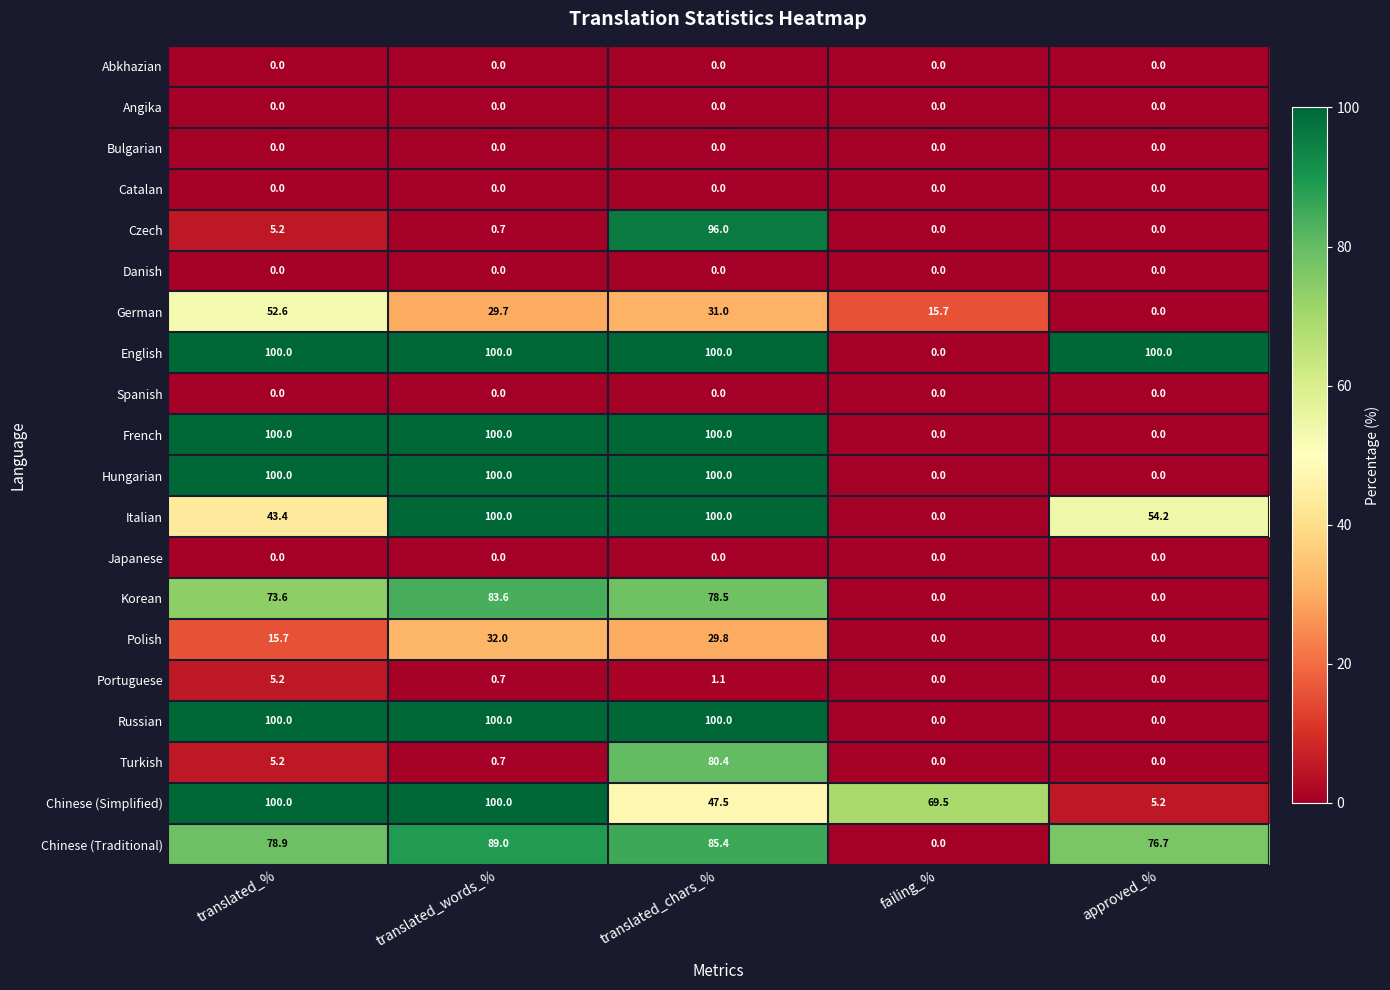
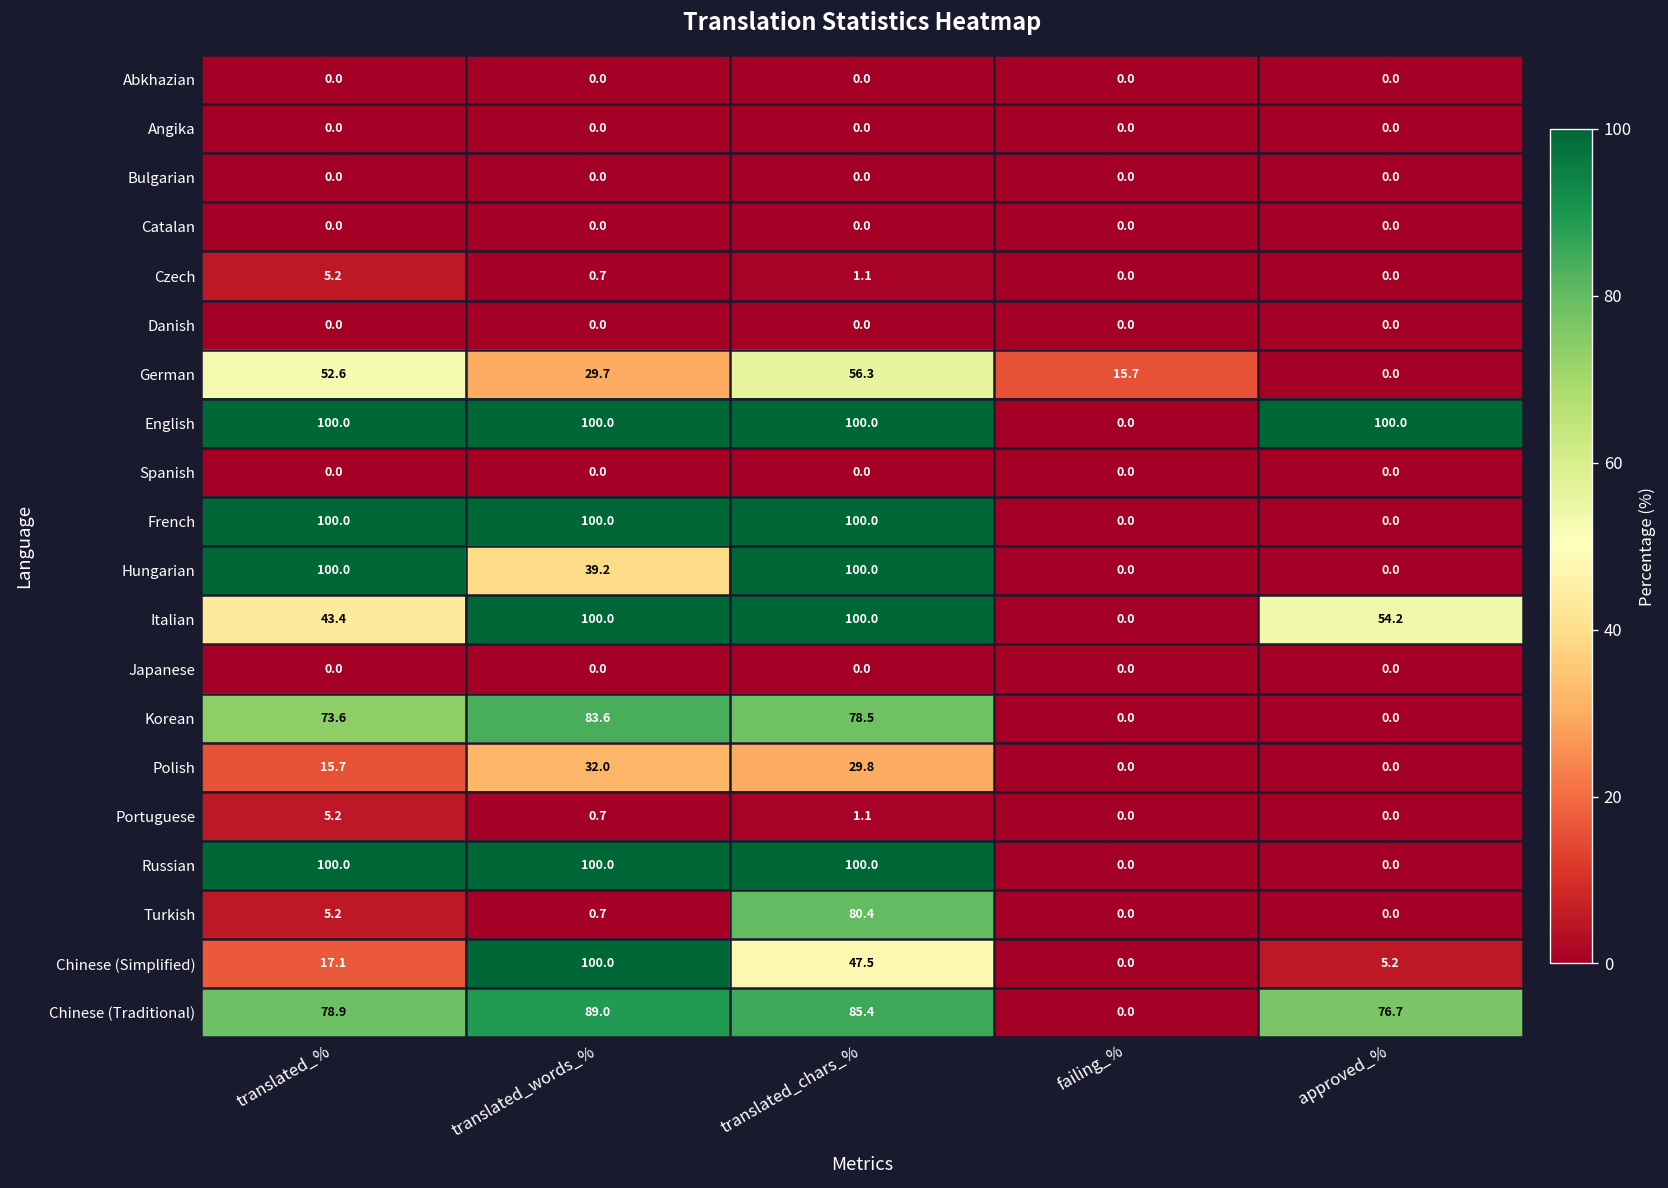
  {
    "Abkhazian": {
      "translated_%": 0.0,
      "translated_words_%": 0.0,
      "translated_chars_%": 0.0,
      "failing_%": 0.0,
      "approved_%": 0.0
    },
    "Angika": {
      "translated_%": 0.0,
      "translated_words_%": 0.0,
      "translated_chars_%": 0.0,
      "failing_%": 0.0,
      "approved_%": 0.0
    },
    "Bulgarian": {
      "translated_%": 0.0,
      "translated_words_%": 0.0,
      "translated_chars_%": 0.0,
      "failing_%": 0.0,
      "approved_%": 0.0
    },
    "Catalan": {
      "translated_%": 0.0,
      "translated_words_%": 0.0,
      "translated_chars_%": 0.0,
      "failing_%": 0.0,
      "approved_%": 0.0
    },
    "Czech": {
      "translated_%": 5.2,
      "translated_words_%": 0.7,
-     "translated_chars_%": 96.0,
+     "translated_chars_%": 1.1,
      "failing_%": 0.0,
      "approved_%": 0.0
    },
    "Danish": {
      "translated_%": 0.0,
      "translated_words_%": 0.0,
      "translated_chars_%": 0.0,
      "failing_%": 0.0,
      "approved_%": 0.0
    },
    "German": {
      "translated_%": 52.6,
      "translated_words_%": 29.7,
-     "translated_chars_%": 31.0,
+     "translated_chars_%": 56.3,
      "failing_%": 15.7,
      "approved_%": 0.0
    },
    "English": {
      "translated_%": 100.0,
      "translated_words_%": 100.0,
      "translated_chars_%": 100.0,
      "failing_%": 0.0,
      "approved_%": 100.0
    },
    "Spanish": {
      "translated_%": 0.0,
      "translated_words_%": 0.0,
      "translated_chars_%": 0.0,
      "failing_%": 0.0,
      "approved_%": 0.0
    },
    "French": {
      "translated_%": 100.0,
      "translated_words_%": 100.0,
      "translated_chars_%": 100.0,
      "failing_%": 0.0,
      "approved_%": 0.0
    },
    "Hungarian": {
      "translated_%": 100.0,
-     "translated_words_%": 100.0,
+     "translated_words_%": 39.2,
      "translated_chars_%": 100.0,
      "failing_%": 0.0,
      "approved_%": 0.0
    },
    "Italian": {
      "translated_%": 43.4,
      "translated_words_%": 100.0,
      "translated_chars_%": 100.0,
      "failing_%": 0.0,
      "approved_%": 54.2
    },
    "Japanese": {
      "translated_%": 0.0,
      "translated_words_%": 0.0,
      "translated_chars_%": 0.0,
      "failing_%": 0.0,
      "approved_%": 0.0
    },
    "Korean": {
      "translated_%": 73.6,
      "translated_words_%": 83.6,
      "translated_chars_%": 78.5,
      "failing_%": 0.0,
      "approved_%": 0.0
    },
    "Polish": {
      "translated_%": 15.7,
      "translated_words_%": 32.0,
      "translated_chars_%": 29.8,
      "failing_%": 0.0,
      "approved_%": 0.0
    },
    "Portuguese": {
      "translated_%": 5.2,
      "translated_words_%": 0.7,
      "translated_chars_%": 1.1,
      "failing_%": 0.0,
      "approved_%": 0.0
    },
    "Russian": {
      "translated_%": 100.0,
      "translated_words_%": 100.0,
      "translated_chars_%": 100.0,
      "failing_%": 0.0,
      "approved_%": 0.0
    },
    "Turkish": {
      "translated_%": 5.2,
      "translated_words_%": 0.7,
      "translated_chars_%": 80.4,
      "failing_%": 0.0,
      "approved_%": 0.0
    },
    "Chinese (Simplified)": {
-     "translated_%": 100.0,
+     "translated_%": 17.1,
      "translated_words_%": 100.0,
      "translated_chars_%": 47.5,
-     "failing_%": 69.5,
+     "failing_%": 0.0,
      "approved_%": 5.2
    },
    "Chinese (Traditional)": {
      "translated_%": 78.9,
      "translated_words_%": 89.0,
      "translated_chars_%": 85.4,
      "failing_%": 0.0,
      "approved_%": 76.7
    }
  }
